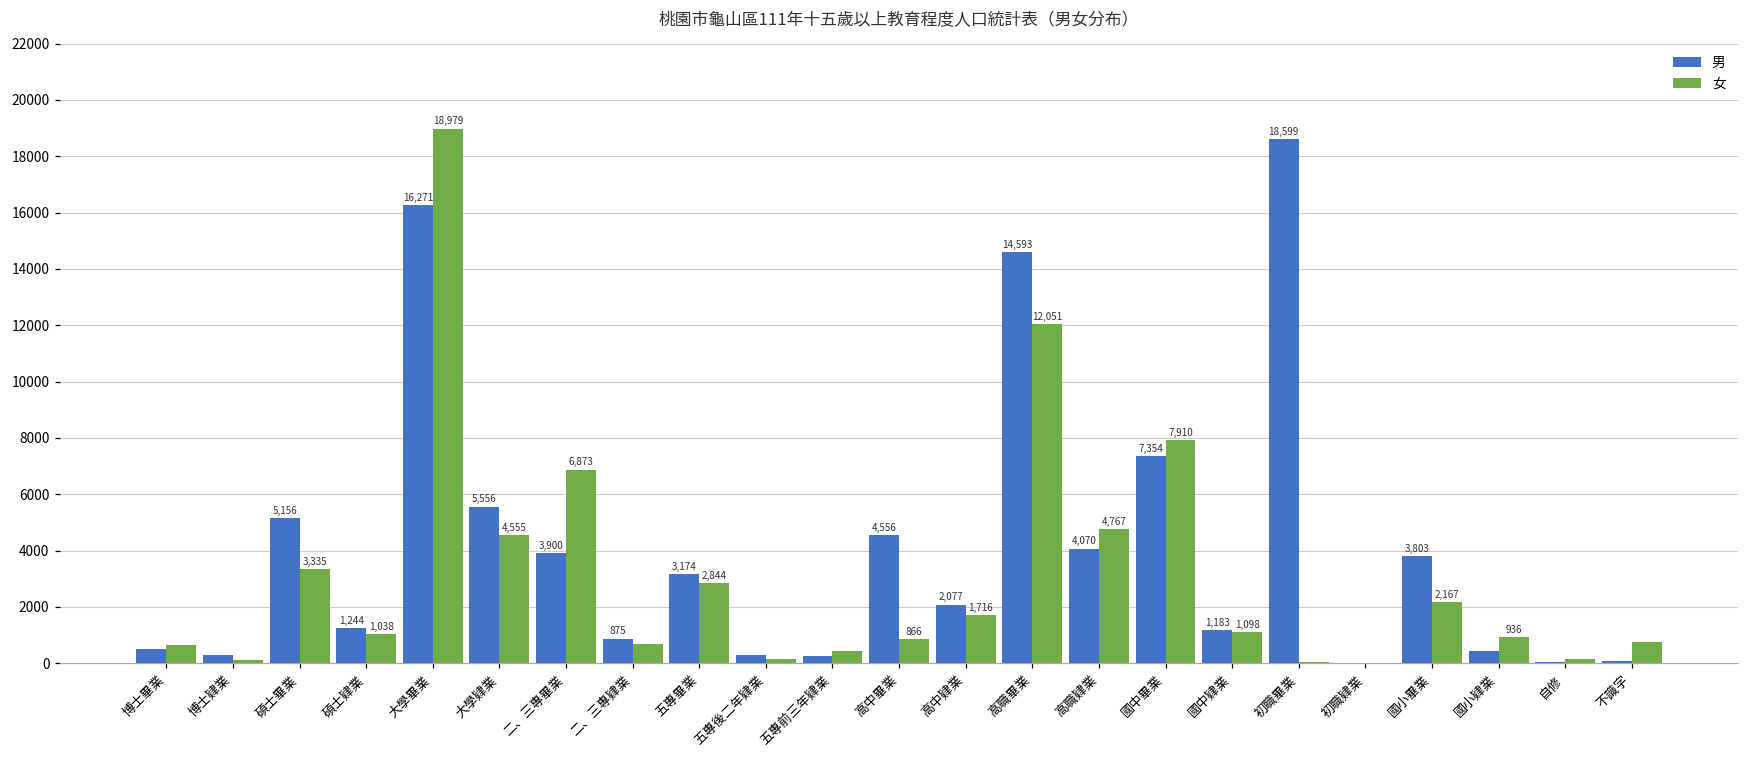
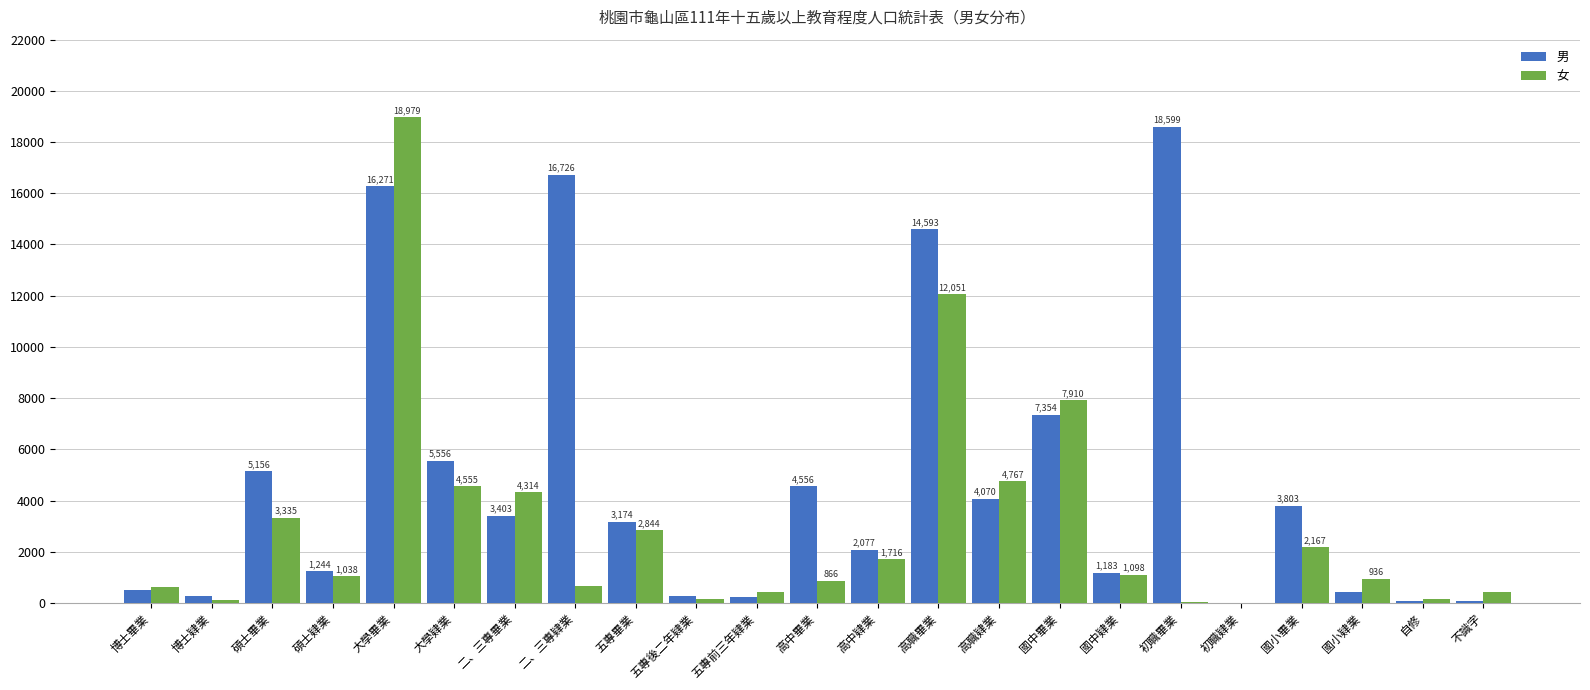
  {
    "男": {
      "碩士畢業": "5,156",
      "碩士肄業": "1,244",
      "大學畢業": "16,271",
      "大學肄業": "5,556",
-     "二、三專畢業": "3,900",
-     "二、三專肄業": "875",
+     "二、三專畢業": "3,403",
+     "二、三專肄業": "16,726",
      "五專畢業": "3,174",
      "高中畢業": "4,556",
      "高中肄業": "2,077",
      "高職畢業": "14,593",
      "高職肄業": "4,070",
      "國中畢業": "7,354",
      "國中肄業": "1,183",
      "初職畢業": "18,599",
      "國小畢業": "3,803"
    },
    "女": {
      "碩士畢業": "3,335",
      "碩士肄業": "1,038",
      "大學畢業": "18,979",
      "大學肄業": "4,555",
-     "二、三專畢業": "6,873",
+     "二、三專畢業": "4,314",
      "五專畢業": "2,844",
      "高中畢業": "866",
      "高中肄業": "1,716",
      "高職畢業": "12,051",
      "高職肄業": "4,767",
      "國中畢業": "7,910",
      "國中肄業": "1,098",
      "國小畢業": "2,167",
      "國小肄業": "936",
-     "不識字": "800"
+     "不識字": "400"
    }
  }
